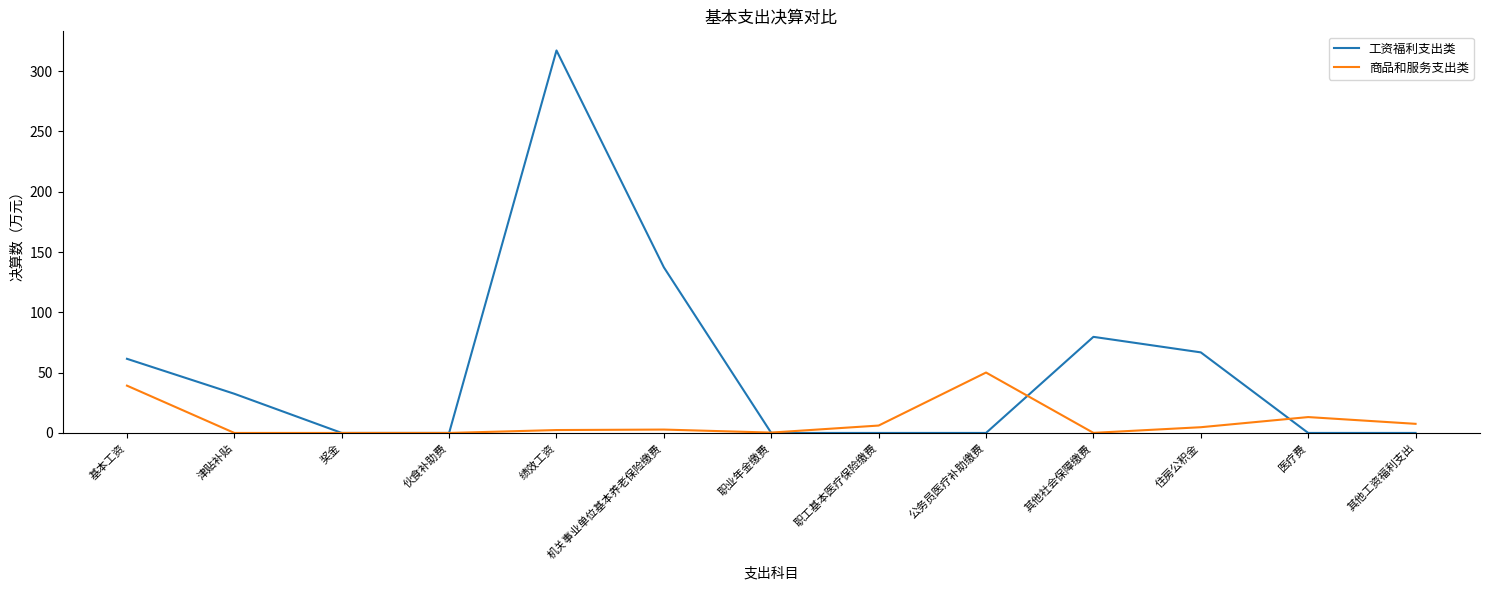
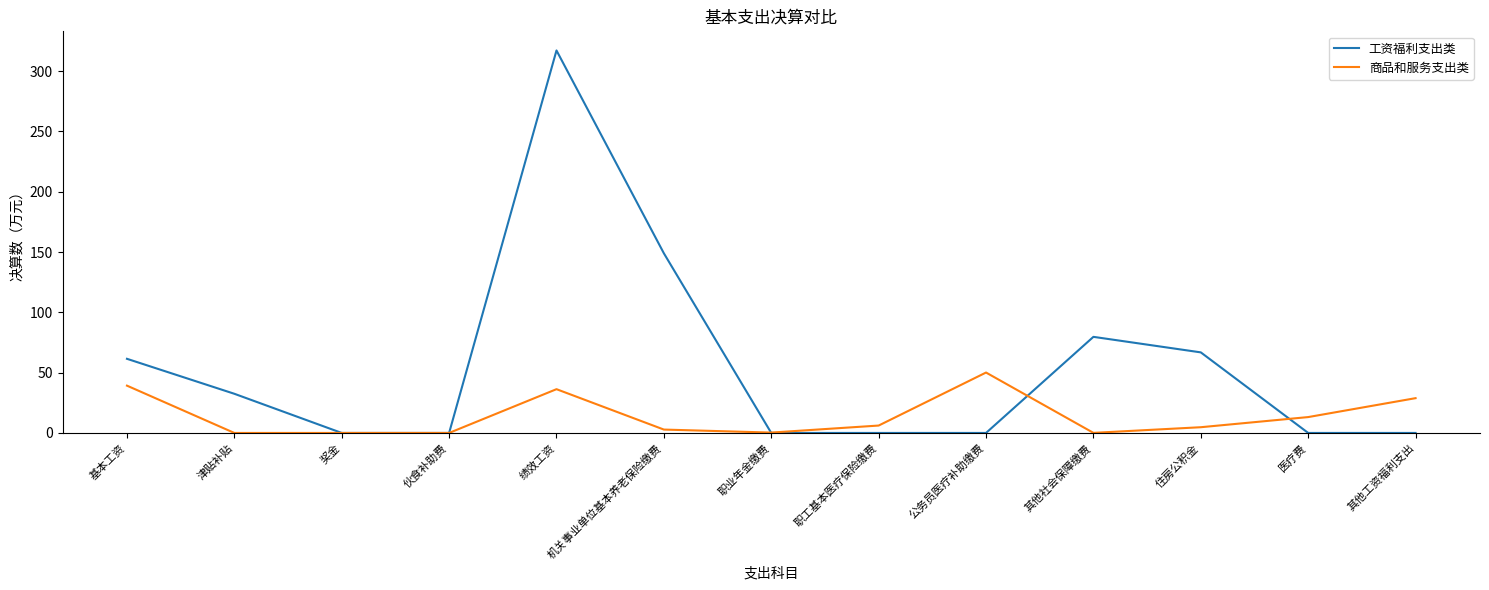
  {
    "工资福利支出类": {
      "基本工资": 61,
      "津贴补贴": 32,
      "绩效工资": 317,
-     "机关事业单位基本养老保险缴费": 137,
+     "机关事业单位基本养老保险缴费": 149,
      "职工基本医疗保险缴费": 0,
      "公务员医疗补助缴费": 0,
      "其他社会保障缴费": 80,
      "住房公积金": 67,
      "医疗费": 0,
      "其他工资福利支出": 0
    },
    "商品和服务支出类": {
      "基本工资": 39,
      "津贴补贴": 0,
-     "绩效工资": 2,
+     "绩效工资": 36,
      "机关事业单位基本养老保险缴费": 3,
      "职工基本医疗保险缴费": 6,
      "公务员医疗补助缴费": 50,
      "其他社会保障缴费": 0,
      "住房公积金": 5,
      "医疗费": 13,
-     "其他工资福利支出": 8
+     "其他工资福利支出": 29
    }
  }
